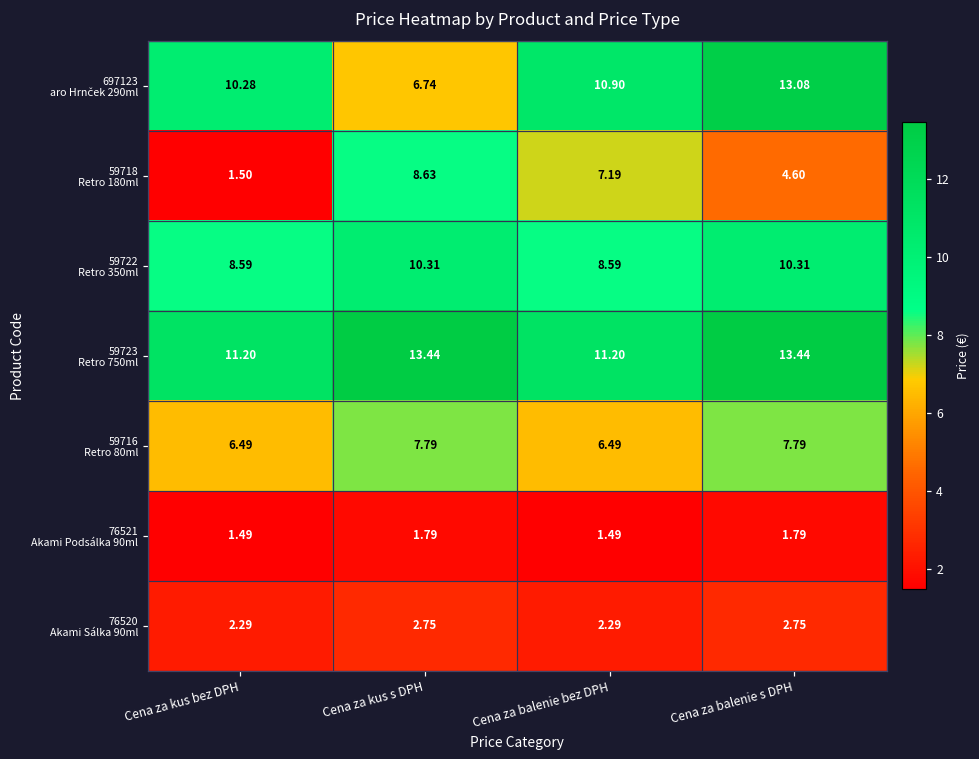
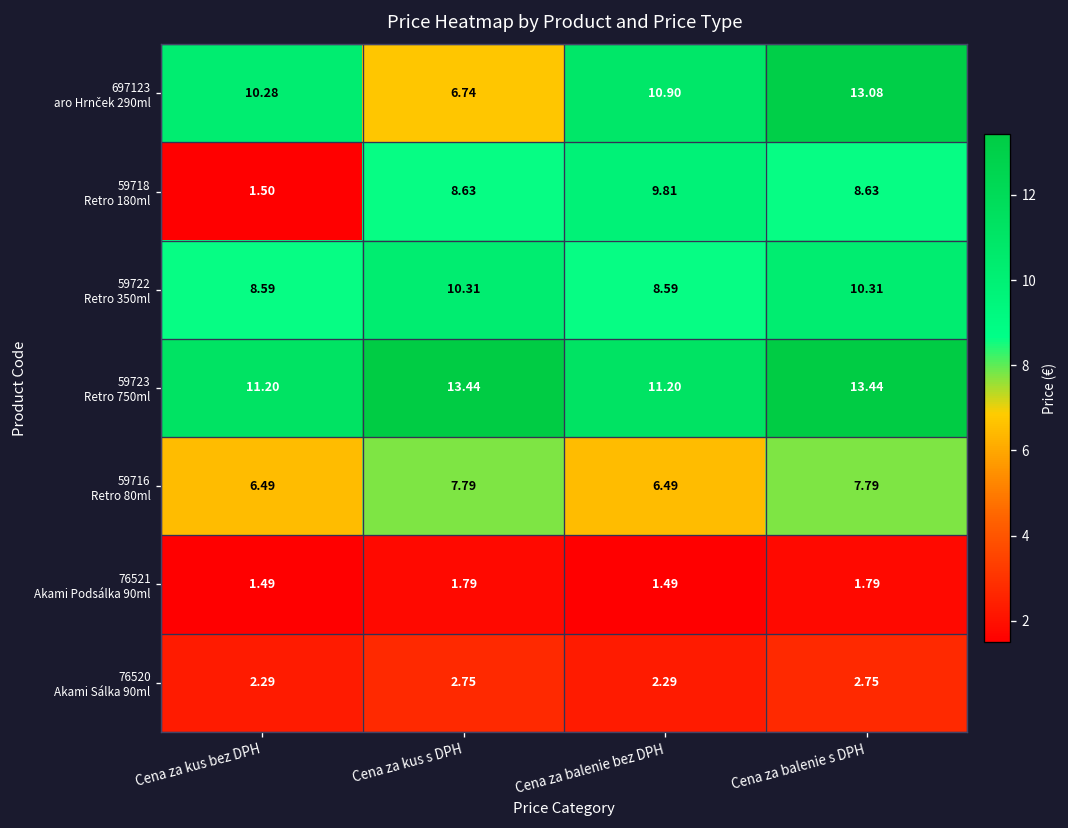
  {
    "697123 aro Hrnček 290ml": {
      "Cena za kus bez DPH": 10.28,
      "Cena za kus s DPH": 6.74,
      "Cena za balenie bez DPH": 10.90,
      "Cena za balenie s DPH": 13.08
    },
    "59718 Retro 180ml": {
      "Cena za kus bez DPH": 1.50,
      "Cena za kus s DPH": 8.63,
-     "Cena za balenie bez DPH": 7.19,
-     "Cena za balenie s DPH": 4.60
+     "Cena za balenie bez DPH": 9.81,
+     "Cena za balenie s DPH": 8.63
    },
    "59722 Retro 350ml": {
      "Cena za kus bez DPH": 8.59,
      "Cena za kus s DPH": 10.31,
      "Cena za balenie bez DPH": 8.59,
      "Cena za balenie s DPH": 10.31
    },
    "59723 Retro 750ml": {
      "Cena za kus bez DPH": 11.20,
      "Cena za kus s DPH": 13.44,
      "Cena za balenie bez DPH": 11.20,
      "Cena za balenie s DPH": 13.44
    },
    "59716 Retro 80ml": {
      "Cena za kus bez DPH": 6.49,
      "Cena za kus s DPH": 7.79,
      "Cena za balenie bez DPH": 6.49,
      "Cena za balenie s DPH": 7.79
    },
    "76521 Akami Podsálka 90ml": {
      "Cena za kus bez DPH": 1.49,
      "Cena za kus s DPH": 1.79,
      "Cena za balenie bez DPH": 1.49,
      "Cena za balenie s DPH": 1.79
    },
    "76520 Akami Sálka 90ml": {
      "Cena za kus bez DPH": 2.29,
      "Cena za kus s DPH": 2.75,
      "Cena za balenie bez DPH": 2.29,
      "Cena za balenie s DPH": 2.75
    }
  }
